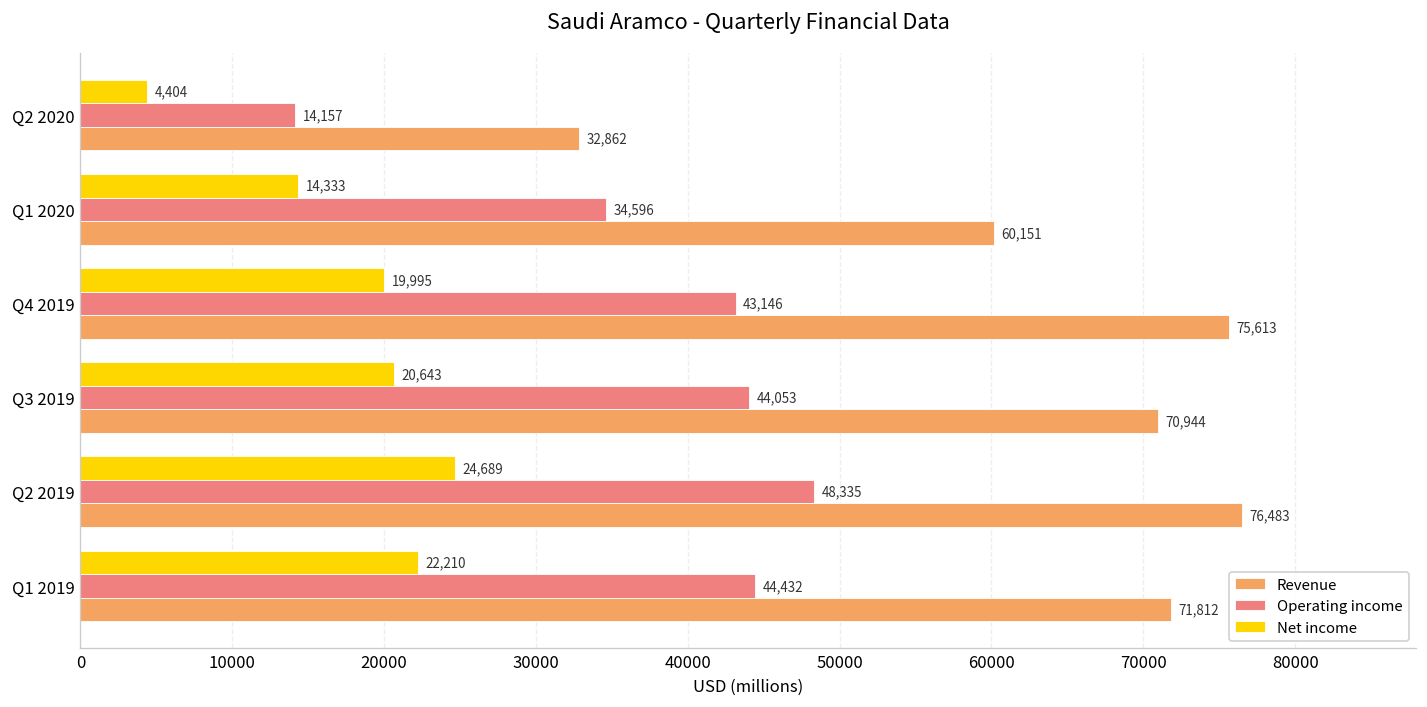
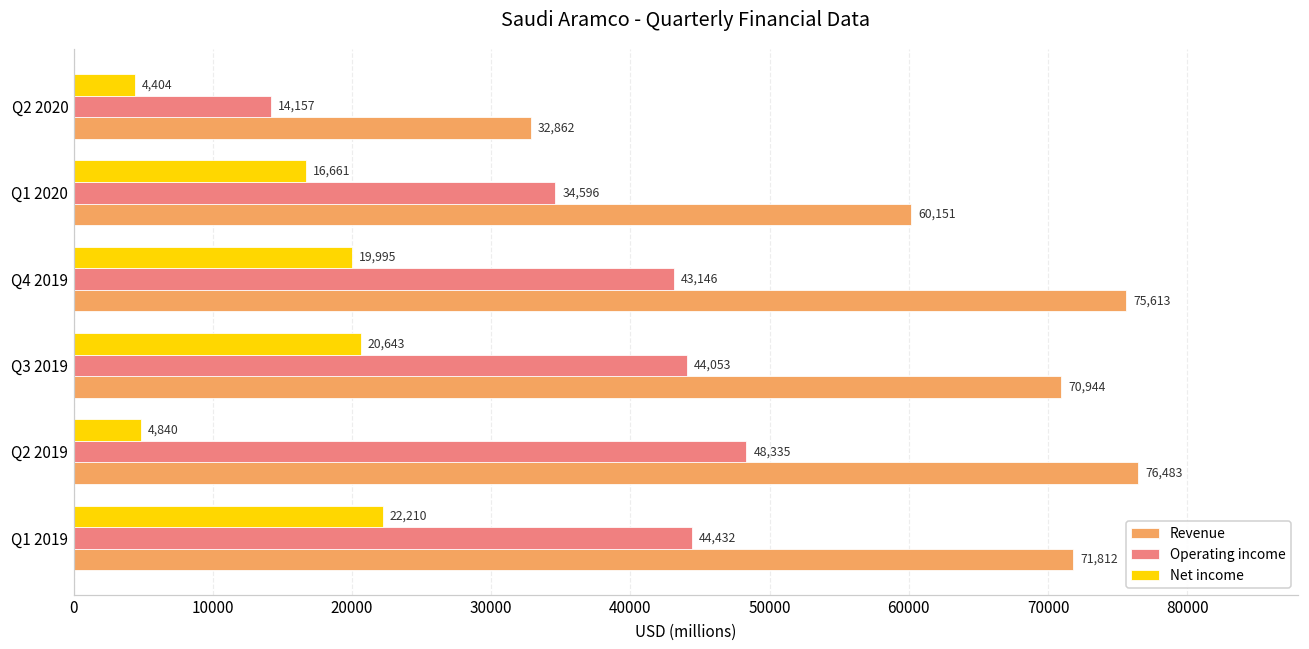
  {
    "Net income": {
      "Q2 2020": "4,404",
-     "Q1 2020": "14,333",
+     "Q1 2020": "16,661",
      "Q4 2019": "19,995",
      "Q3 2019": "20,643",
-     "Q2 2019": "24,689",
+     "Q2 2019": "4,840",
      "Q1 2019": "22,210"
    }
  }
